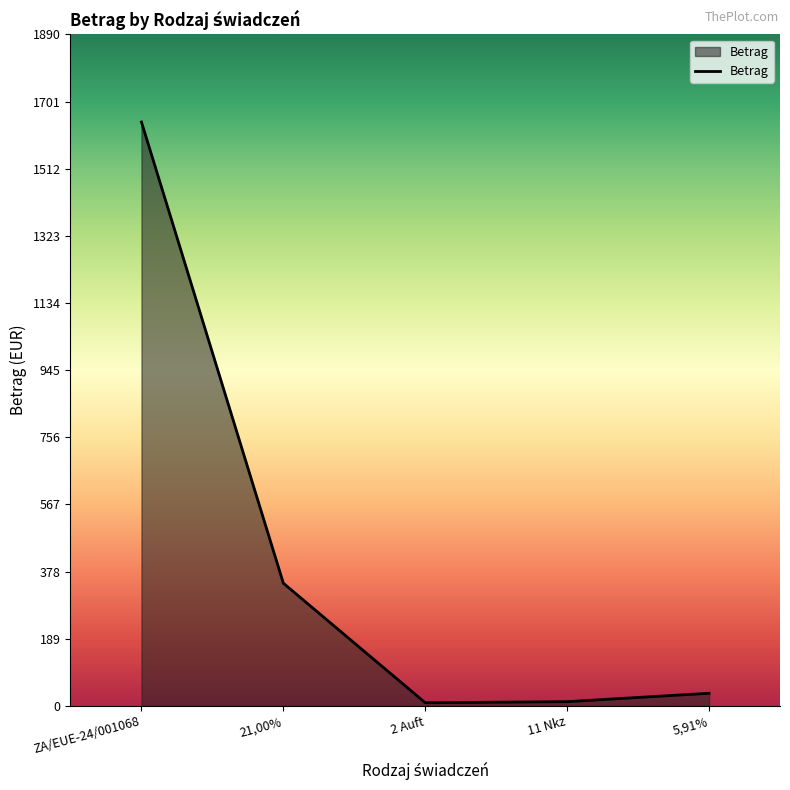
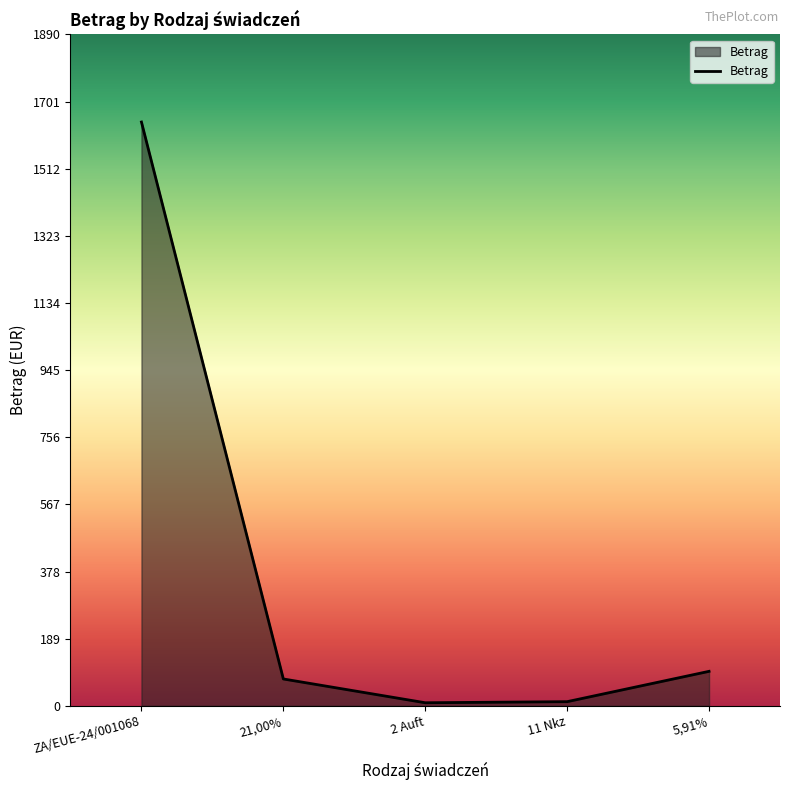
  {
    "ZA/EUE-24/001068": 1640,
-   "21,00%": 350,
+   "21,00%": 80,
    "2 Auft": 10,
    "11 Nkz": 10,
-   "5,91%": 40
+   "5,91%": 100
  }
